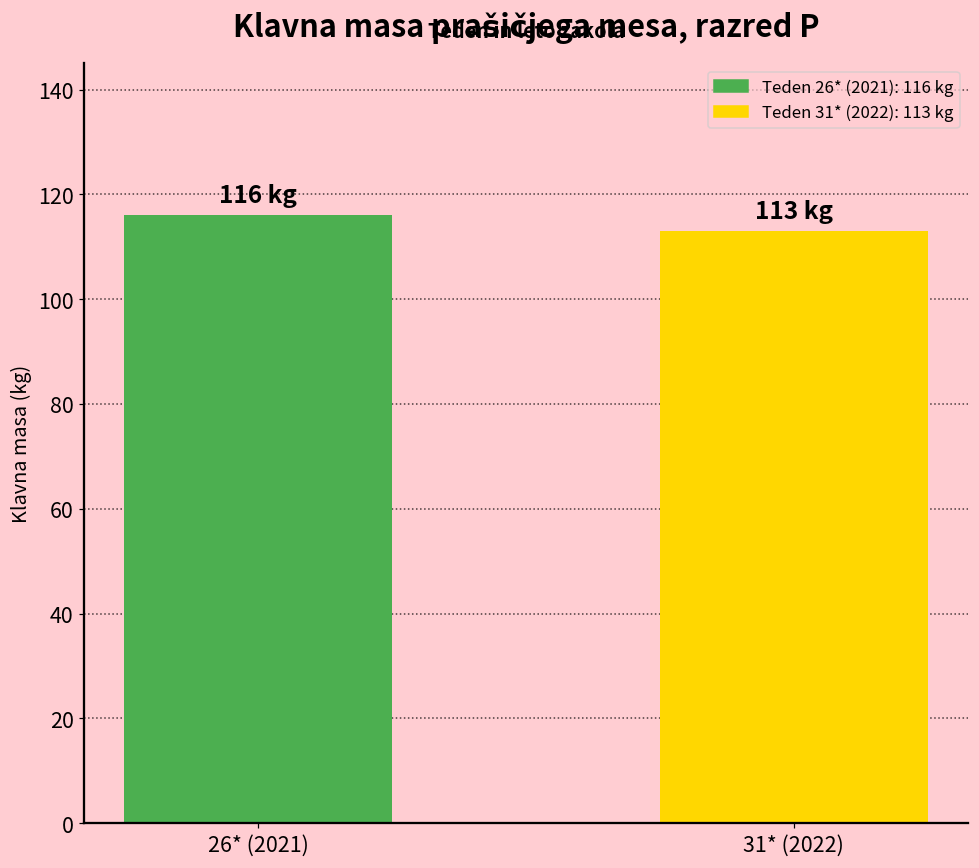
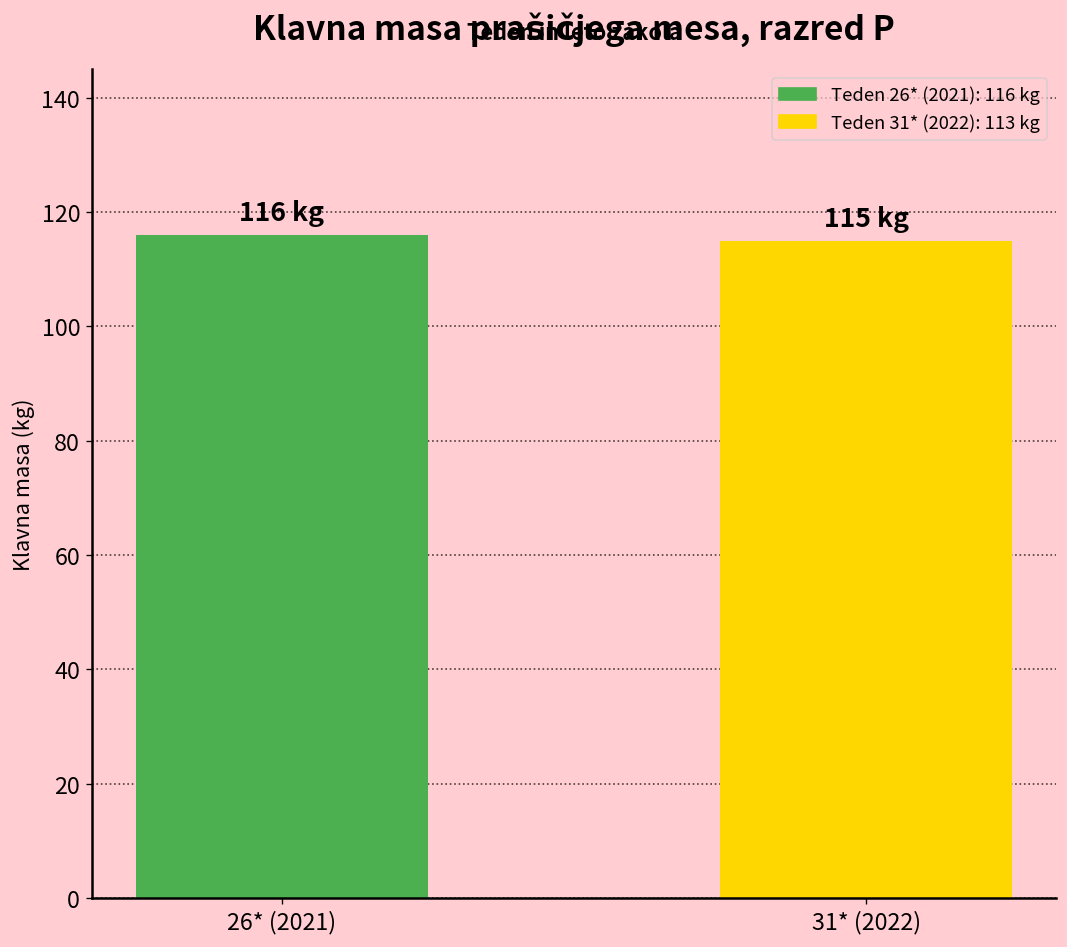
  {
    "26* (2021)": 116,
-   "31* (2022)": 113
+   "31* (2022)": 115
  }
